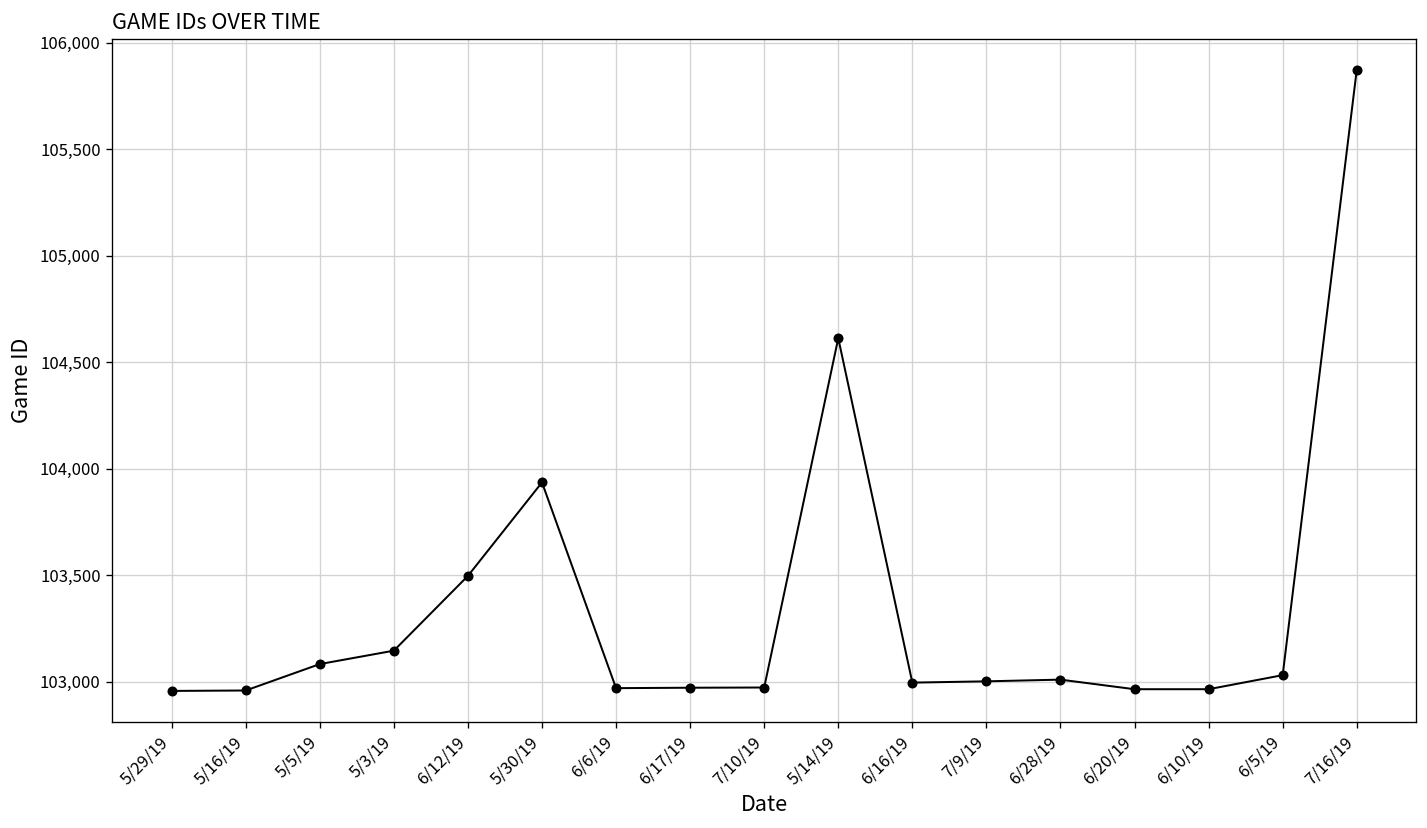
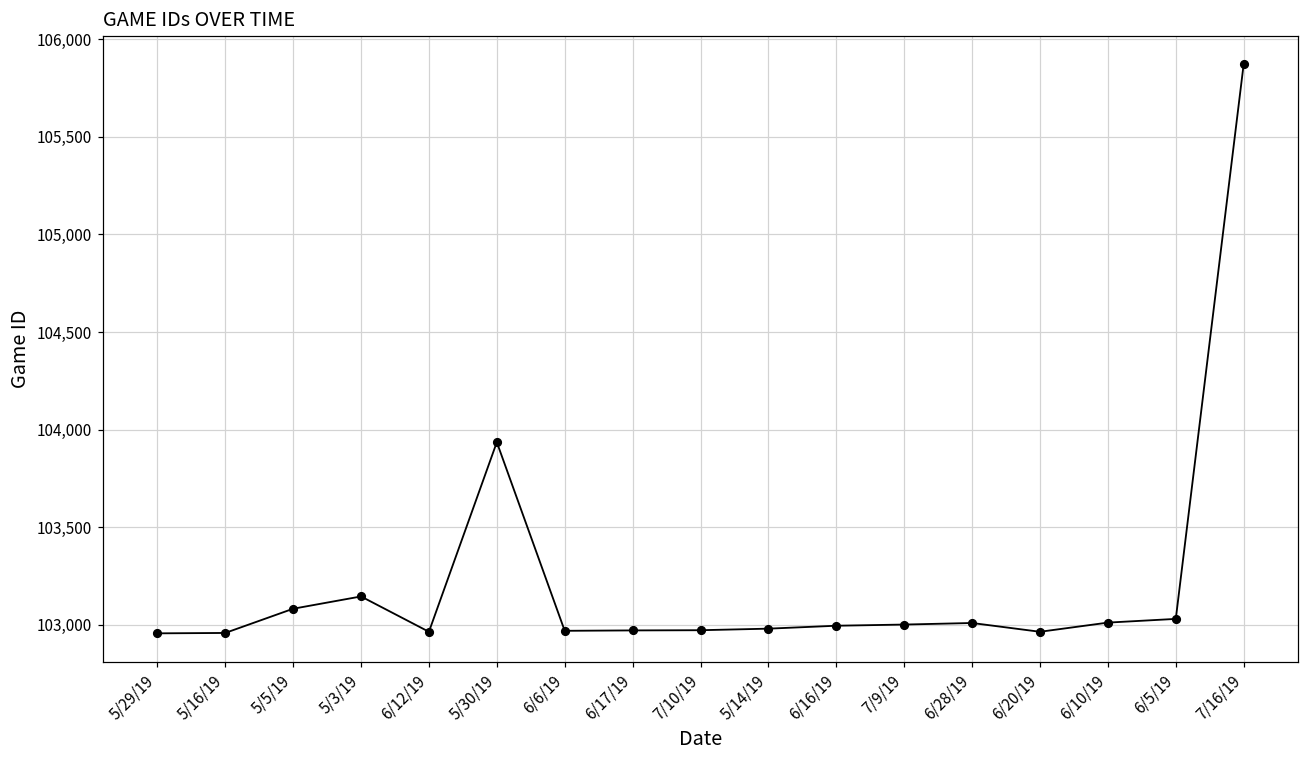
  {
    "5/29/19": "102,960",
    "5/16/19": "102,960",
    "5/5/19": "103,080",
    "5/3/19": "103,150",
-   "6/12/19": "103,500",
+   "6/12/19": "102,970",
    "5/30/19": "103,940",
    "6/6/19": "102,970",
    "6/17/19": "102,970",
    "7/10/19": "102,970",
-   "5/14/19": "104,610",
+   "5/14/19": "102,980",
    "6/16/19": "103,000",
    "7/9/19": "103,000",
    "6/28/19": "103,010",
    "6/20/19": "102,970",
-   "6/10/19": "102,970",
+   "6/10/19": "103,010",
    "6/5/19": "103,030",
    "7/16/19": "105,870"
  }
